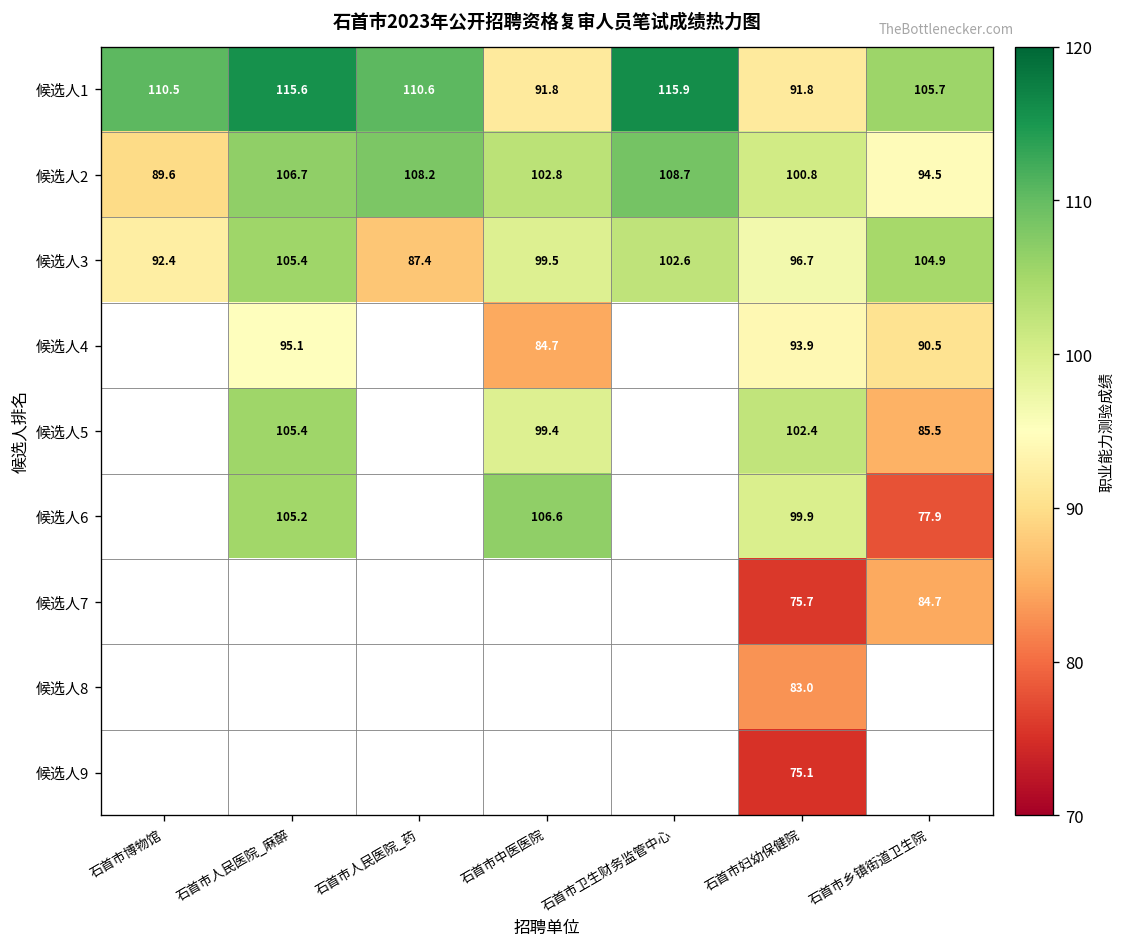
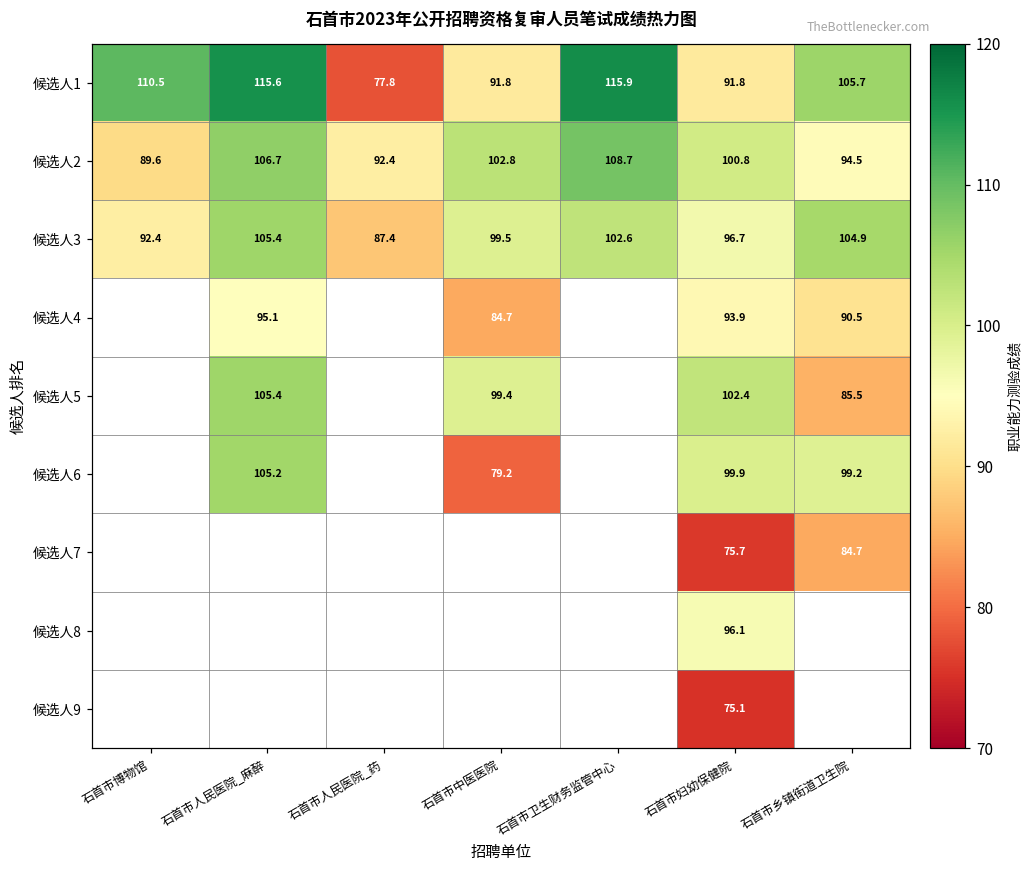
  {
    "候选人1": {
      "石首市博物馆": 110.5,
      "石首市人民医院_麻醉": 115.6,
-     "石首市人民医院_药": 110.6,
+     "石首市人民医院_药": 77.8,
      "石首市中医医院": 91.8,
      "石首市卫生财务监管中心": 115.9,
      "石首市妇幼保健院": 91.8,
      "石首市乡镇街道卫生院": 105.7
    },
    "候选人2": {
      "石首市博物馆": 89.6,
      "石首市人民医院_麻醉": 106.7,
-     "石首市人民医院_药": 108.2,
+     "石首市人民医院_药": 92.4,
      "石首市中医医院": 102.8,
      "石首市卫生财务监管中心": 108.7,
      "石首市妇幼保健院": 100.8,
      "石首市乡镇街道卫生院": 94.5
    },
    "候选人3": {
      "石首市博物馆": 92.4,
      "石首市人民医院_麻醉": 105.4,
      "石首市人民医院_药": 87.4,
      "石首市中医医院": 99.5,
      "石首市卫生财务监管中心": 102.6,
      "石首市妇幼保健院": 96.7,
      "石首市乡镇街道卫生院": 104.9
    },
    "候选人4": {
      "石首市人民医院_麻醉": 95.1,
      "石首市中医医院": 84.7,
      "石首市妇幼保健院": 93.9,
      "石首市乡镇街道卫生院": 90.5
    },
    "候选人5": {
      "石首市人民医院_麻醉": 105.4,
      "石首市中医医院": 99.4,
      "石首市妇幼保健院": 102.4,
      "石首市乡镇街道卫生院": 85.5
    },
    "候选人6": {
      "石首市人民医院_麻醉": 105.2,
-     "石首市中医医院": 106.6,
+     "石首市中医医院": 79.2,
      "石首市妇幼保健院": 99.9,
-     "石首市乡镇街道卫生院": 77.9
+     "石首市乡镇街道卫生院": 99.2
    },
    "候选人7": {
      "石首市妇幼保健院": 75.7,
      "石首市乡镇街道卫生院": 84.7
    },
    "候选人8": {
-     "石首市妇幼保健院": 83.0
+     "石首市妇幼保健院": 96.1
    },
    "候选人9": {
      "石首市妇幼保健院": 75.1
    }
  }
